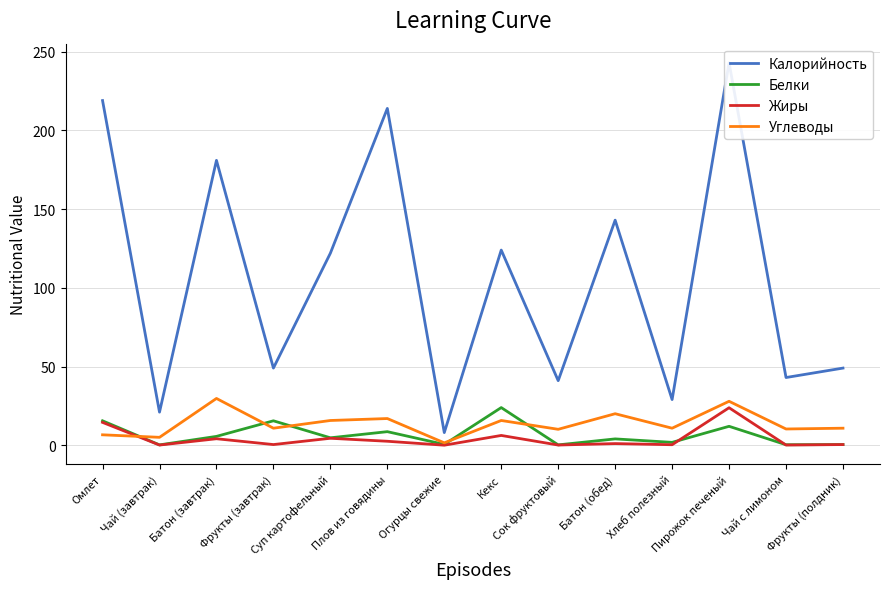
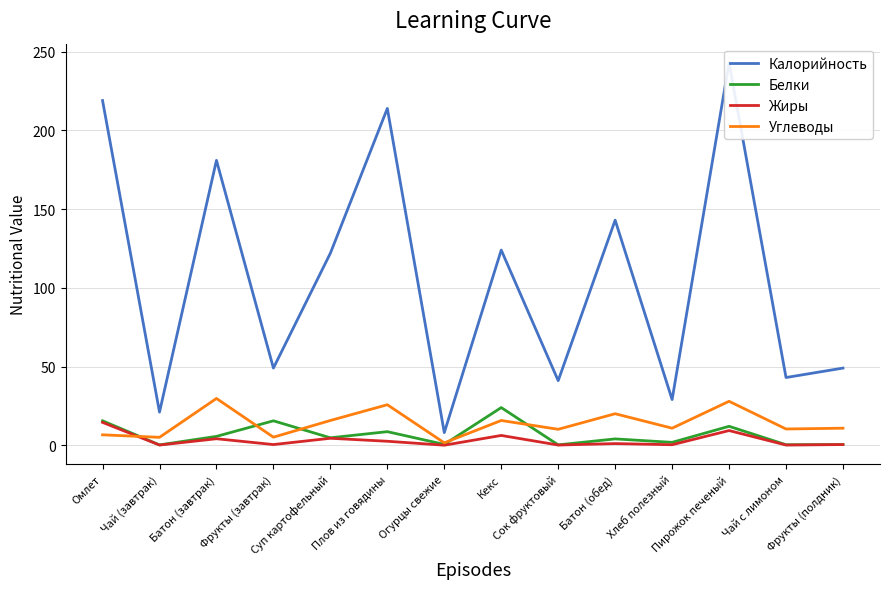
  {
    "Калорийность": {
      "Омлет": 219,
      "Чай (завтрак)": 21,
      "Батон (завтрак)": 181,
      "Фрукты (завтрак)": 49,
      "Суп картофельный": 122,
      "Плов из говядины": 214,
      "Огурцы свежие": 8,
      "Кекс": 124,
      "Сок фруктовый": 41,
      "Батон (обед)": 143,
      "Хлеб полезный": 29,
      "Чай с лимоном": 43,
      "Фрукты (полдник)": 49
    },
    "Белки": {
      "Фрукты (завтрак)": 16,
      "Плов из говядины": 9,
      "Кекс": 24,
      "Батон (обед)": 4,
      "Пирожок печеный": 12
    },
    "Жиры": {
      "Фрукты (завтрак)": 0,
      "Плов из говядины": 3,
      "Кекс": 6,
      "Батон (обед)": 1,
-     "Пирожок печеный": 24
+     "Пирожок печеный": 9
    },
    "Углеводы": {
      "Омлет": 7,
      "Чай (завтрак)": 5,
      "Батон (завтрак)": 30,
-     "Фрукты (завтрак)": 11,
+     "Фрукты (завтрак)": 5,
      "Суп картофельный": 16,
-     "Плов из говядины": 17,
+     "Плов из говядины": 26,
      "Кекс": 16,
      "Сок фруктовый": 10,
      "Батон (обед)": 20,
      "Хлеб полезный": 11,
      "Пирожок печеный": 28,
      "Чай с лимоном": 10,
      "Фрукты (полдник)": 11
    }
  }
